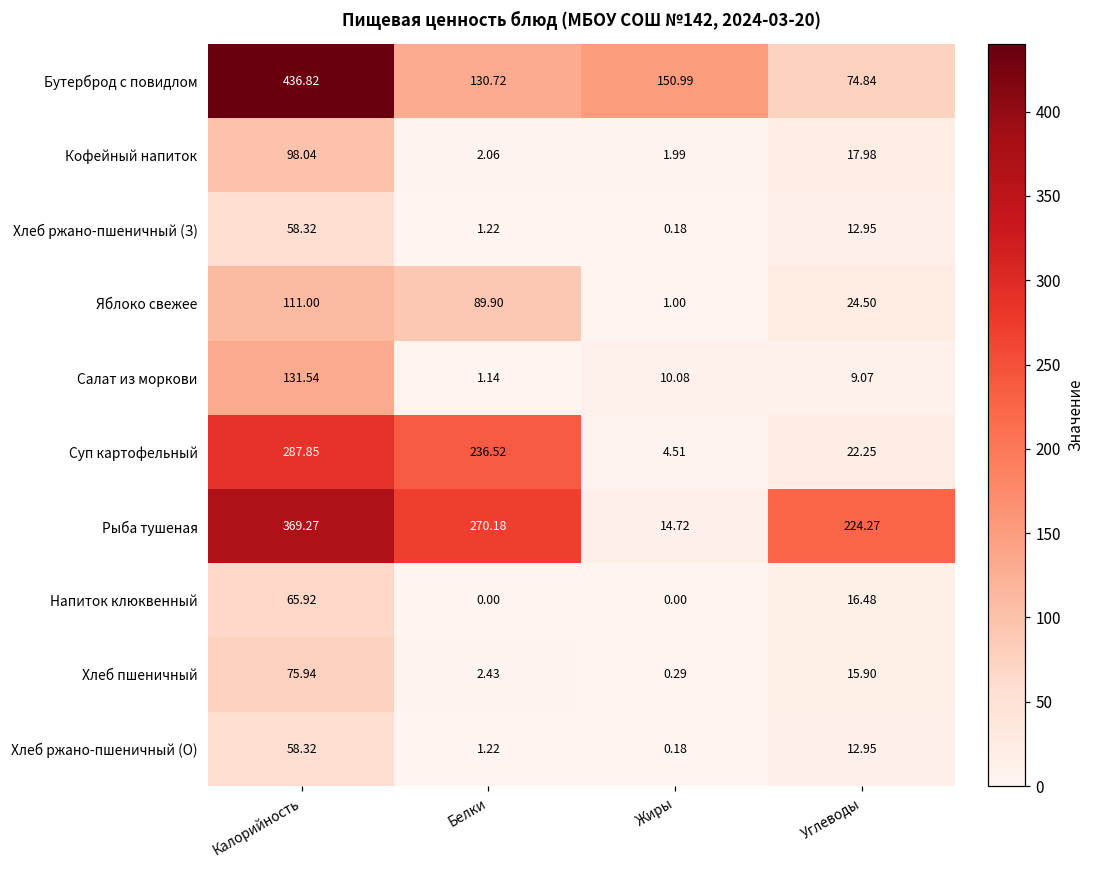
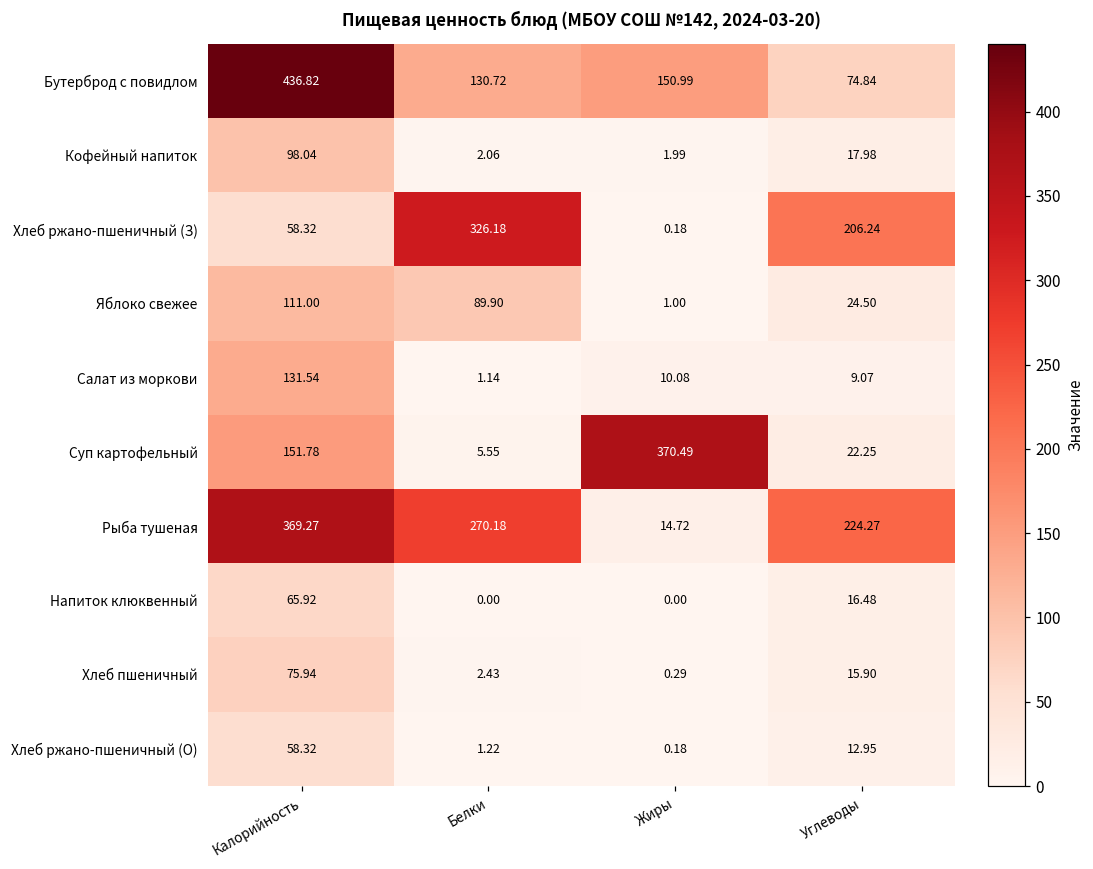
  {
    "Бутерброд с повидлом": {
      "Калорийность": 436.82,
      "Белки": 130.72,
      "Жиры": 150.99,
      "Углеводы": 74.84
    },
    "Кофейный напиток": {
      "Калорийность": 98.04,
      "Белки": 2.06,
      "Жиры": 1.99,
      "Углеводы": 17.98
    },
    "Хлеб ржано-пшеничный (З)": {
      "Калорийность": 58.32,
-     "Белки": 1.22,
+     "Белки": 326.18,
      "Жиры": 0.18,
-     "Углеводы": 12.95
+     "Углеводы": 206.24
    },
    "Яблоко свежее": {
      "Калорийность": 111.00,
      "Белки": 89.90,
      "Жиры": 1.00,
      "Углеводы": 24.50
    },
    "Салат из моркови": {
      "Калорийность": 131.54,
      "Белки": 1.14,
      "Жиры": 10.08,
      "Углеводы": 9.07
    },
    "Суп картофельный": {
-     "Калорийность": 287.85,
-     "Белки": 236.52,
-     "Жиры": 4.51,
+     "Калорийность": 151.78,
+     "Белки": 5.55,
+     "Жиры": 370.49,
      "Углеводы": 22.25
    },
    "Рыба тушеная": {
      "Калорийность": 369.27,
      "Белки": 270.18,
      "Жиры": 14.72,
      "Углеводы": 224.27
    },
    "Напиток клюквенный": {
      "Калорийность": 65.92,
      "Белки": 0.00,
      "Жиры": 0.00,
      "Углеводы": 16.48
    },
    "Хлеб пшеничный": {
      "Калорийность": 75.94,
      "Белки": 2.43,
      "Жиры": 0.29,
      "Углеводы": 15.90
    },
    "Хлеб ржано-пшеничный (О)": {
      "Калорийность": 58.32,
      "Белки": 1.22,
      "Жиры": 0.18,
      "Углеводы": 12.95
    }
  }
